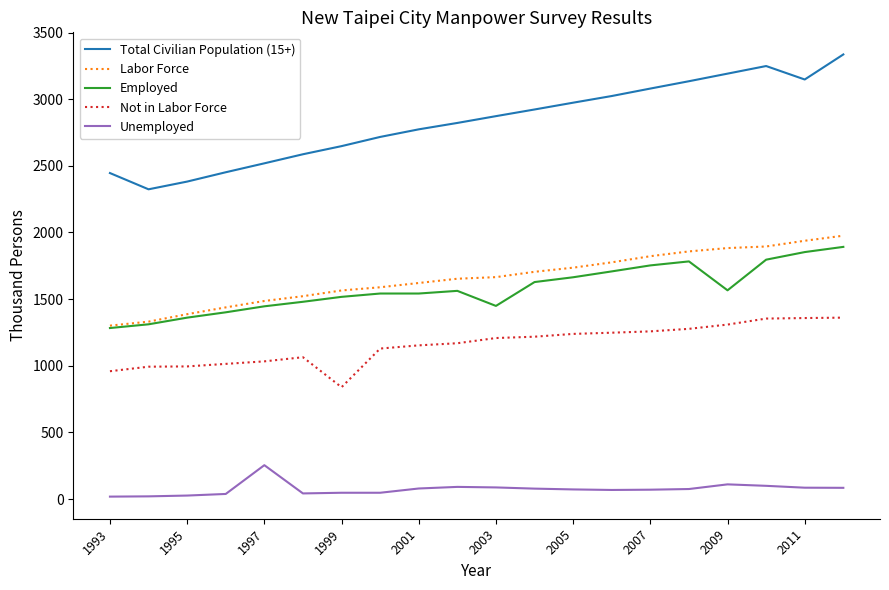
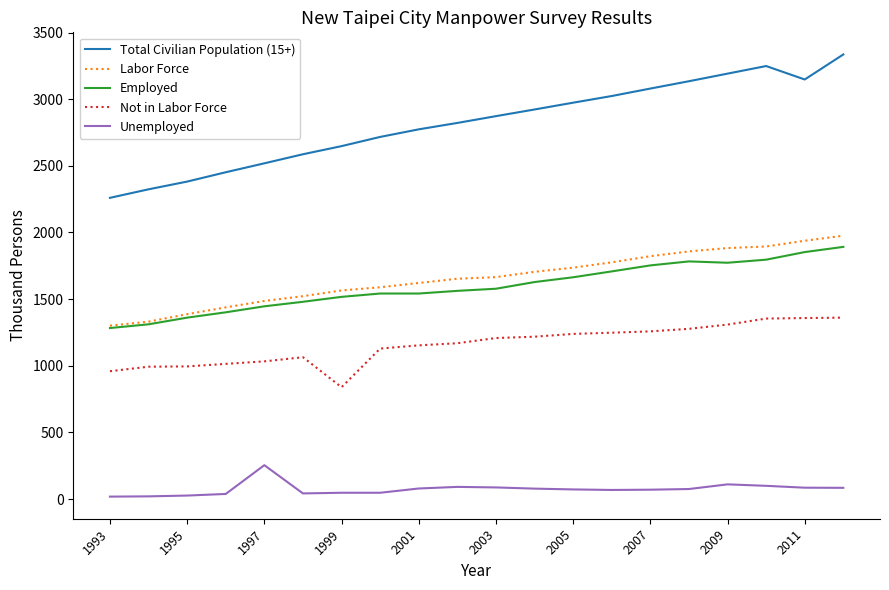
  {
    "Total Civilian Population (15+)": {
-     "1993": 2450,
+     "1993": 2260,
      "1995": 2380,
      "1997": 2520,
      "1999": 2650,
      "2001": 2770,
      "2003": 2870,
      "2005": 2970,
      "2007": 3080,
      "2009": 3190,
      "2011": 3150
    },
    "Labor Force": {
      "1995": 1390,
      "1997": 1490,
      "1999": 1570,
      "2001": 1620,
      "2003": 1670,
      "2005": 1740,
      "2007": 1820,
      "2009": 1880,
      "2011": 1940
    },
    "Employed": {
      "1995": 1360,
      "1997": 1450,
      "1999": 1520,
      "2001": 1540,
-     "2003": 1450,
+     "2003": 1580,
      "2005": 1660,
      "2007": 1750,
-     "2009": 1570,
+     "2009": 1770,
      "2011": 1850
    },
    "Not in Labor Force": {
      "1993": 960,
      "1995": 1000,
      "1997": 1030,
      "1999": 840,
      "2001": 1150,
      "2003": 1210,
      "2005": 1240,
      "2007": 1260,
      "2009": 1310,
      "2011": 1360
    },
    "Unemployed": {
      "1993": 20,
      "1995": 30,
      "1997": 250,
      "1999": 50,
      "2001": 80,
      "2003": 90,
      "2005": 70,
      "2007": 70,
      "2009": 110,
      "2011": 90
    }
  }
